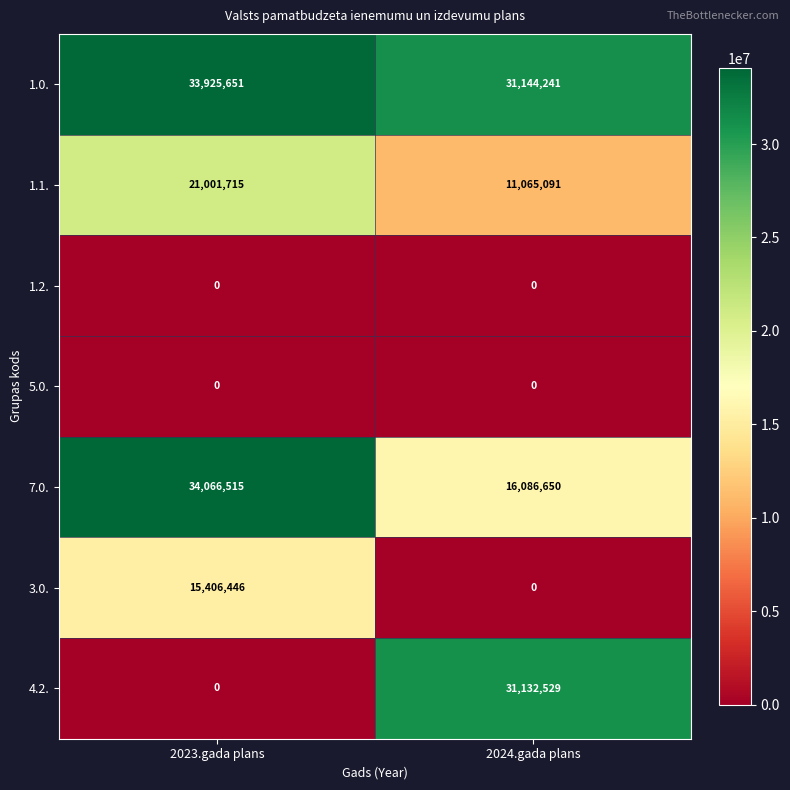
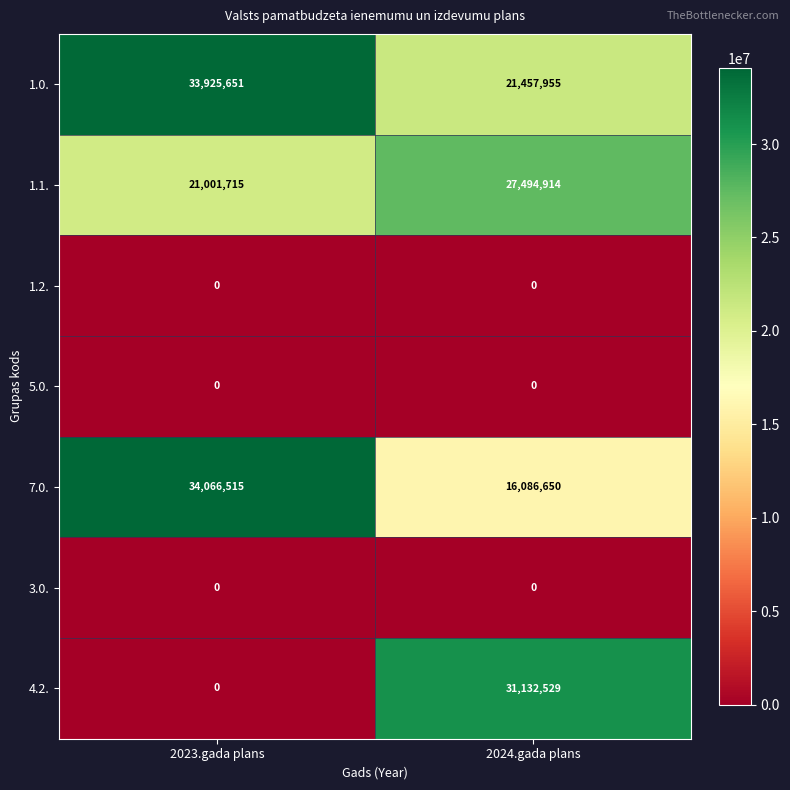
  {
    "1.0.": {
      "2023.gada plans": "33,925,651",
-     "2024.gada plans": "31,144,241"
+     "2024.gada plans": "21,457,955"
    },
    "1.1.": {
      "2023.gada plans": "21,001,715",
-     "2024.gada plans": "11,065,091"
+     "2024.gada plans": "27,494,914"
    },
    "1.2.": {
      "2023.gada plans": "0",
      "2024.gada plans": "0"
    },
    "5.0.": {
      "2023.gada plans": "0",
      "2024.gada plans": "0"
    },
    "7.0.": {
      "2023.gada plans": "34,066,515",
      "2024.gada plans": "16,086,650"
    },
    "3.0.": {
-     "2023.gada plans": "15,406,446",
+     "2023.gada plans": "0",
      "2024.gada plans": "0"
    },
    "4.2.": {
      "2023.gada plans": "0",
      "2024.gada plans": "31,132,529"
    }
  }
